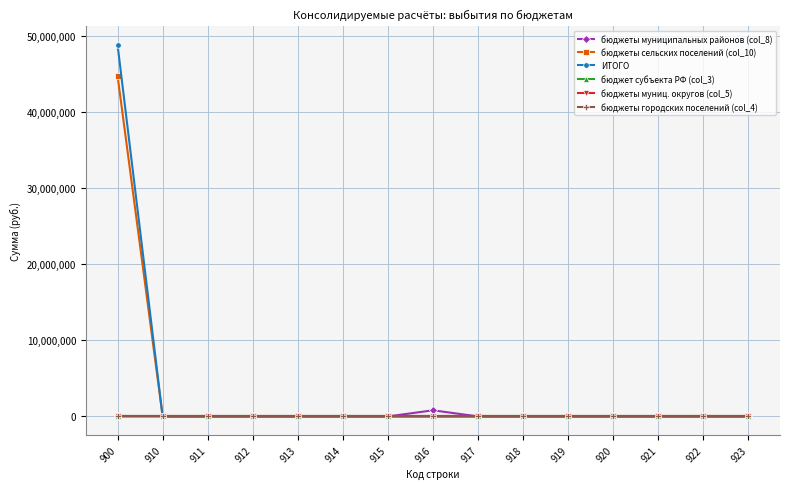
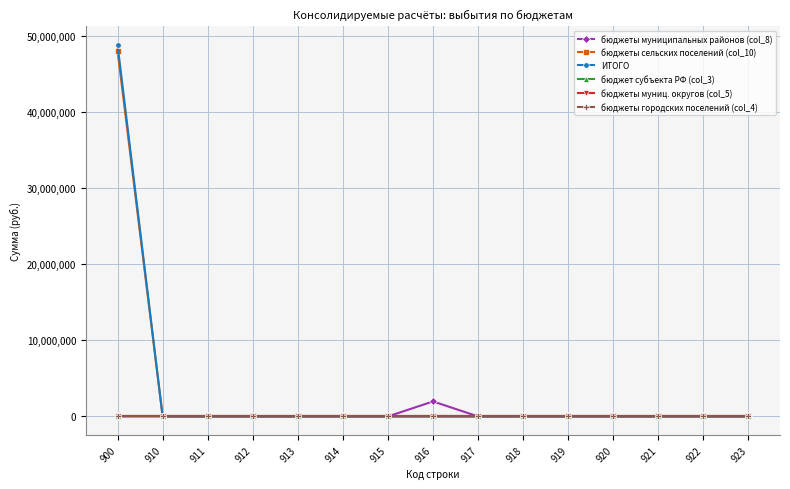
  {
    "бюджеты муниципальных районов (col_8)": {
-     "916": "1,000,000"
+     "916": "2,000,000"
    },
    "бюджеты сельских поселений (col_10)": {
-     "900": "45,000,000"
+     "900": "48,000,000"
    },
    "ИТОГО": {
      "900": "49,000,000"
    }
  }
